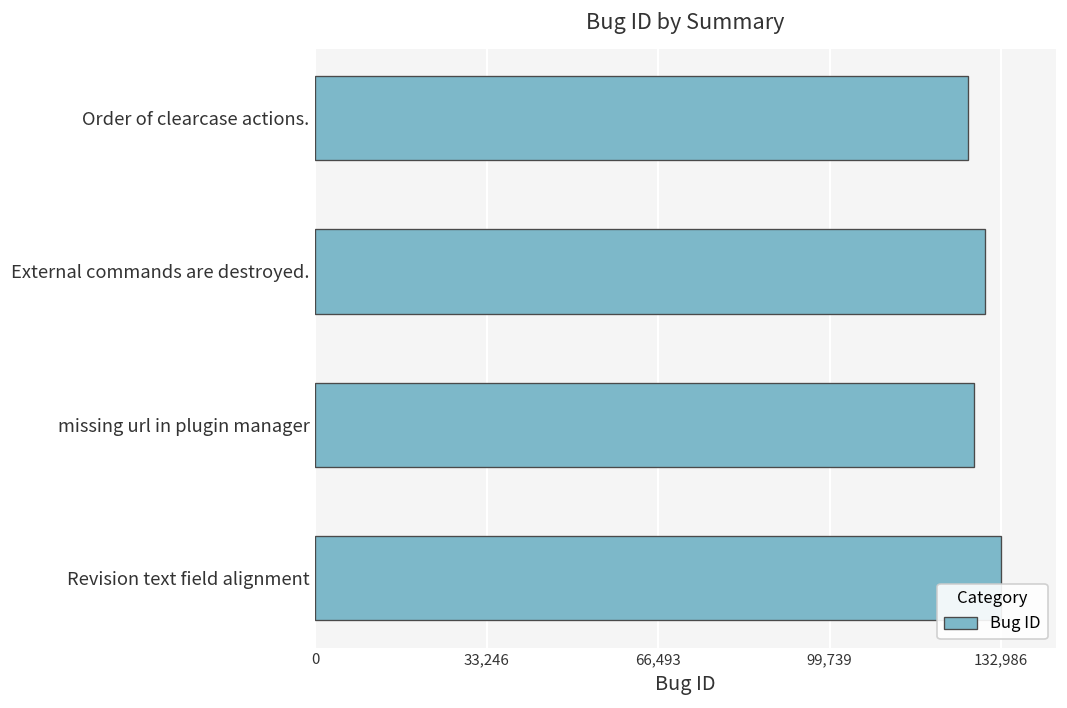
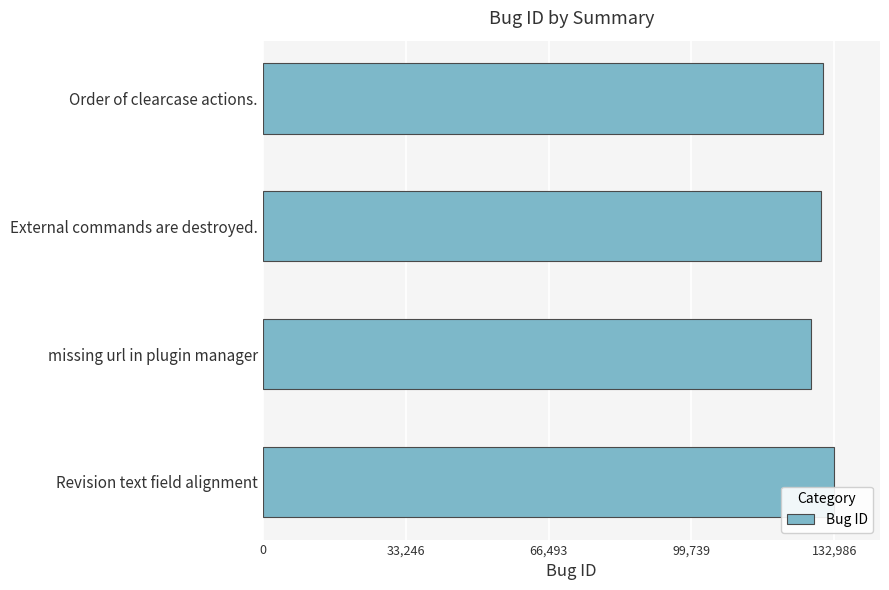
  {
-   "Order of clearcase actions.": "127,000",
+   "Order of clearcase actions.": "130,000",
    "External commands are destroyed.": "130,000",
    "missing url in plugin manager": "128,000",
    "Revision text field alignment": "133,000"
  }
